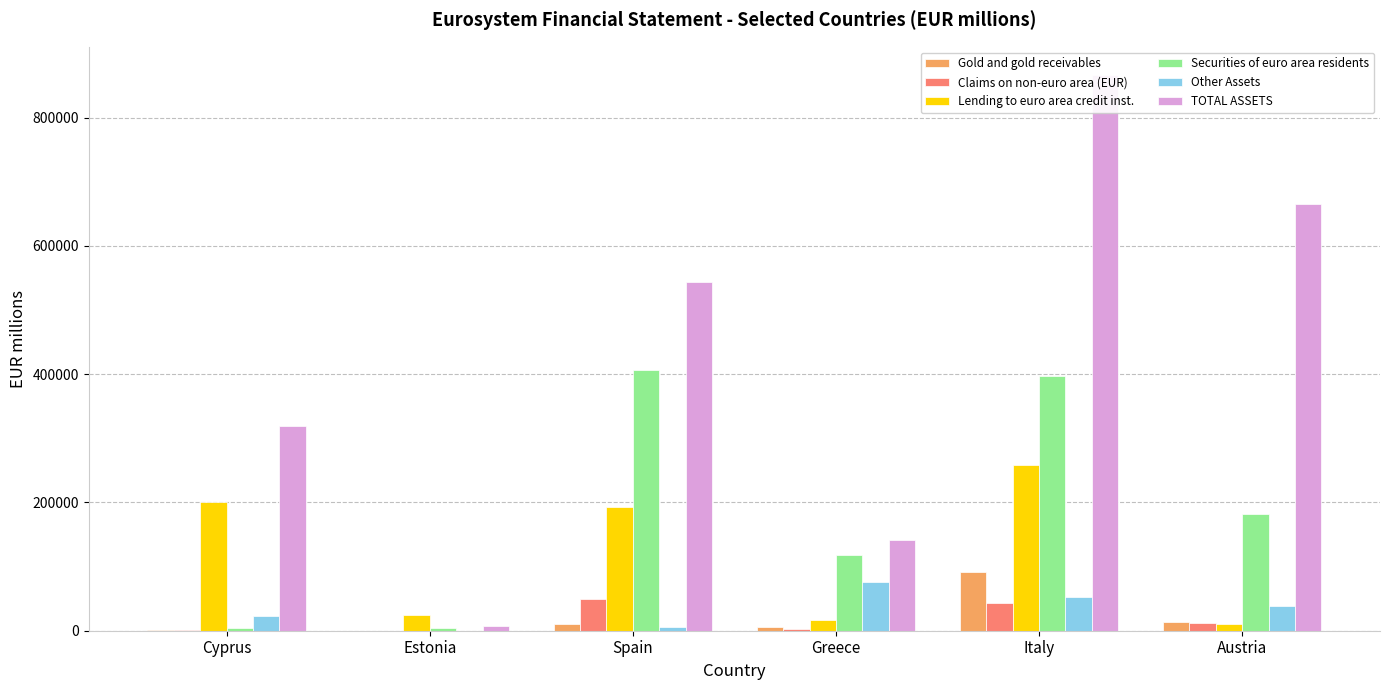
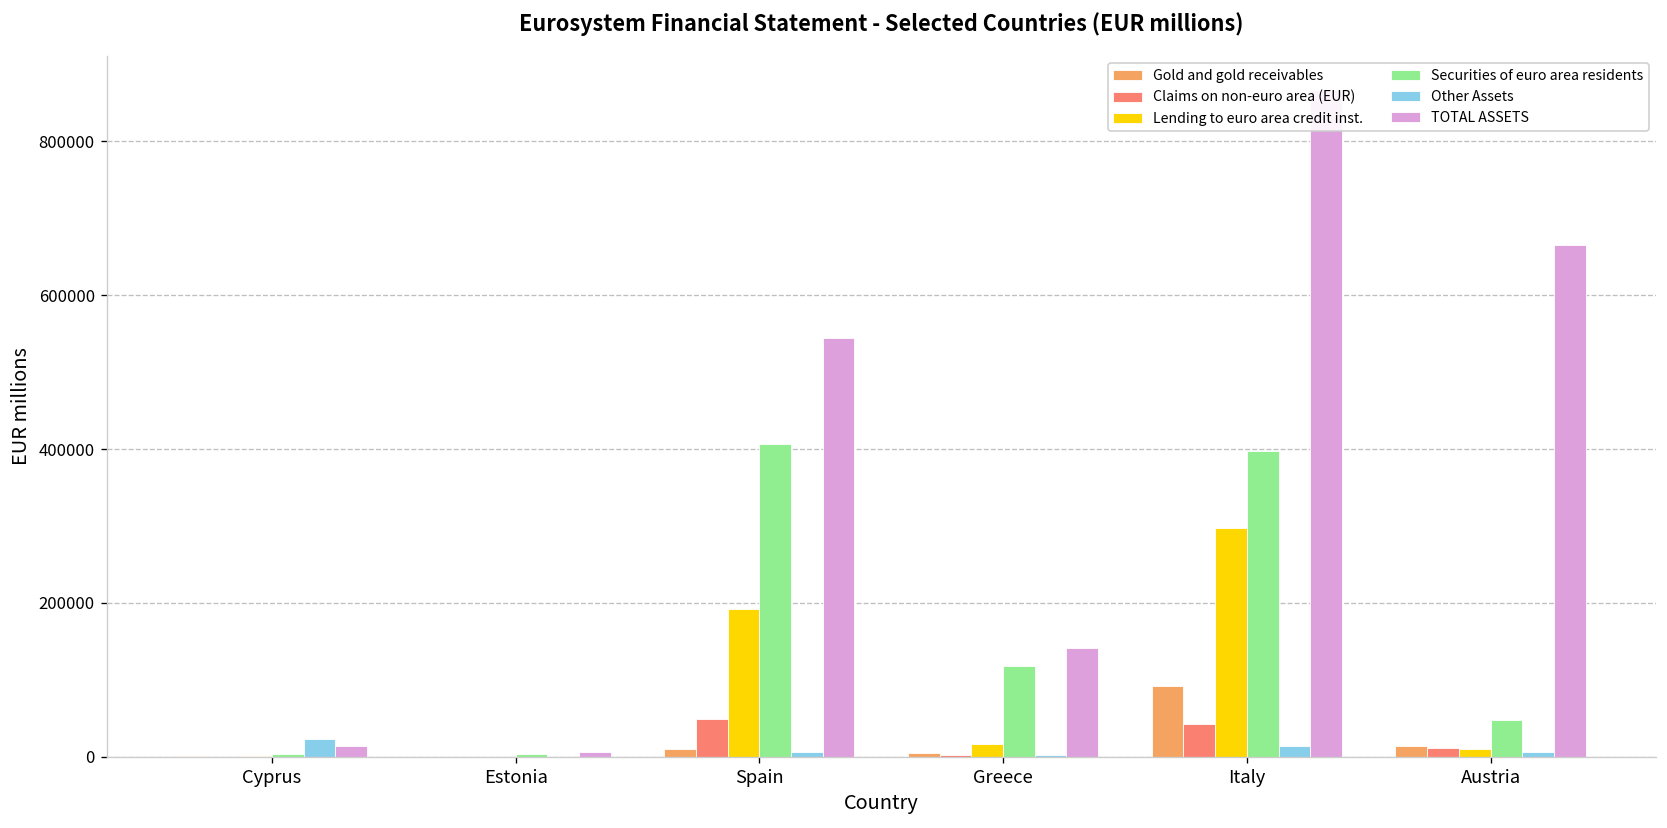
  {
    "Lending to euro area credit inst.": {
-     "Cyprus": 200000,
-     "Estonia": 20000,
+     "Cyprus": 0,
+     "Estonia": 0,
      "Spain": 190000,
      "Greece": 20000,
-     "Italy": 260000,
+     "Italy": 300000,
      "Austria": 10000
    },
    "Securities of euro area residents": {
      "Cyprus": 0,
      "Estonia": 0,
      "Spain": 410000,
      "Greece": 120000,
      "Italy": 400000,
-     "Austria": 180000
+     "Austria": 50000
    },
    "Other Assets": {
      "Cyprus": 20000,
      "Spain": 10000,
-     "Greece": 80000,
-     "Italy": 50000,
-     "Austria": 40000
+     "Greece": 0,
+     "Italy": 10000,
+     "Austria": 10000
    },
    "TOTAL ASSETS": {
-     "Cyprus": 320000,
+     "Cyprus": 10000,
      "Estonia": 10000,
      "Spain": 540000,
      "Greece": 140000,
      "Austria": 660000
    }
  }
